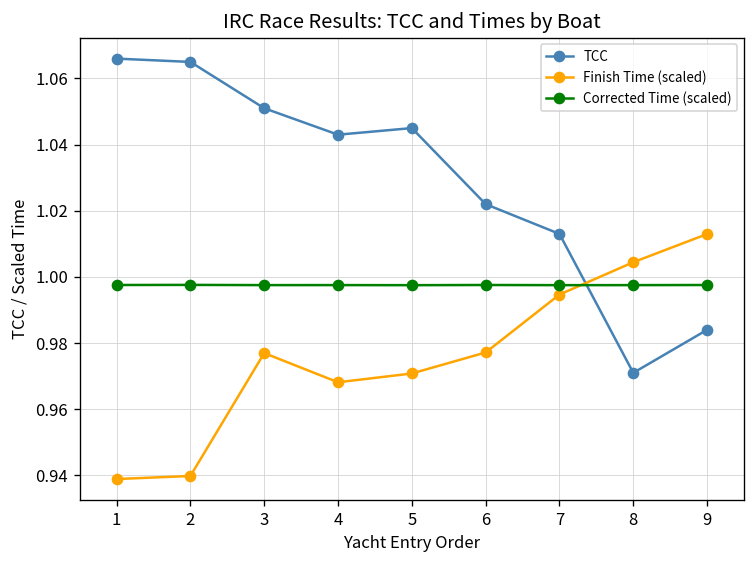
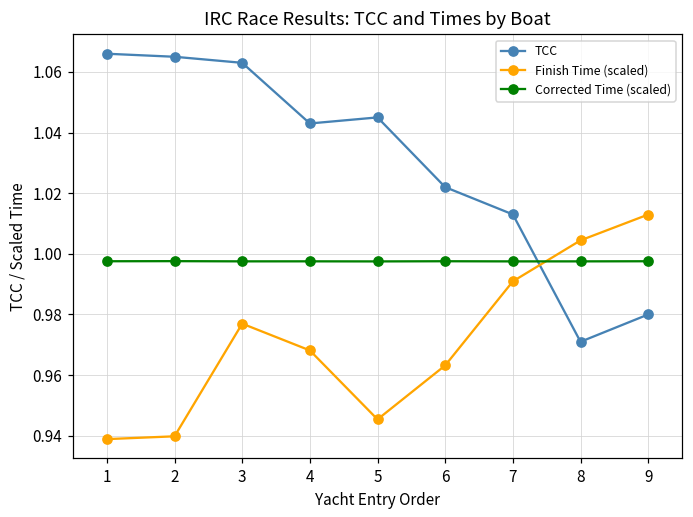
  {
    "TCC": {
      "1": 1.066,
      "2": 1.065,
-     "3": 1.051,
+     "3": 1.063,
      "4": 1.043,
      "5": 1.045,
      "6": 1.022,
      "7": 1.013,
      "8": 0.971,
-     "9": 0.984
+     "9": 0.980
    },
    "Finish Time (scaled)": {
      "1": 0.939,
      "2": 0.940,
      "3": 0.977,
      "4": 0.968,
-     "5": 0.971,
-     "6": 0.977,
-     "7": 0.995,
+     "5": 0.945,
+     "6": 0.963,
+     "7": 0.991,
      "8": 1.004,
      "9": 1.013
    },
    "Corrected Time (scaled)": {
      "1": 0.998,
      "2": 0.998,
      "3": 0.998,
      "4": 0.998,
      "5": 0.998,
      "6": 0.998,
      "7": 0.998,
      "8": 0.998,
      "9": 0.998
    }
  }
